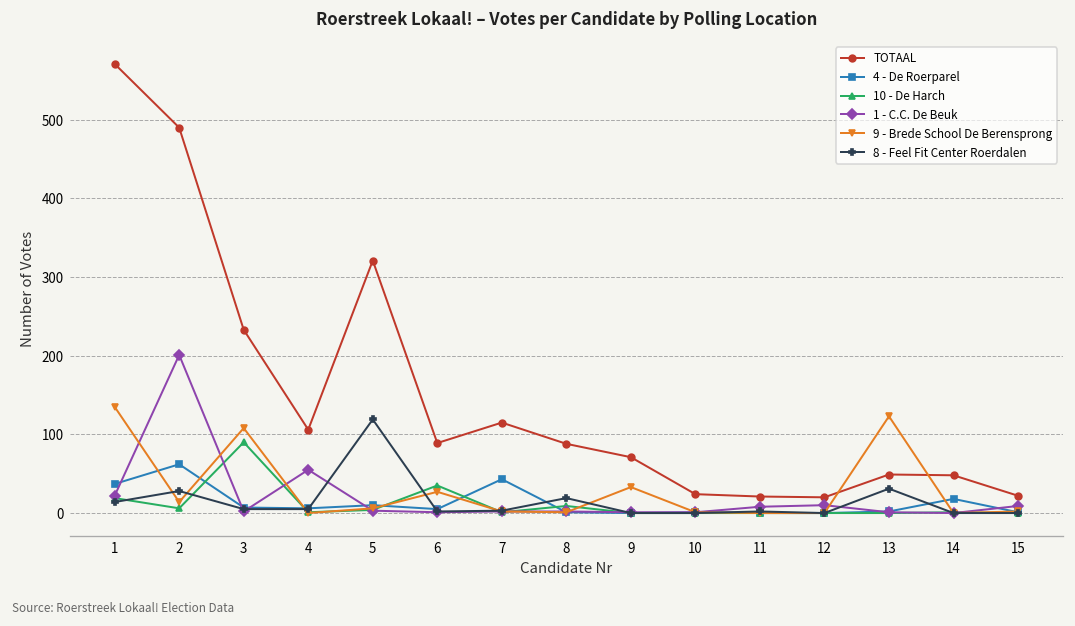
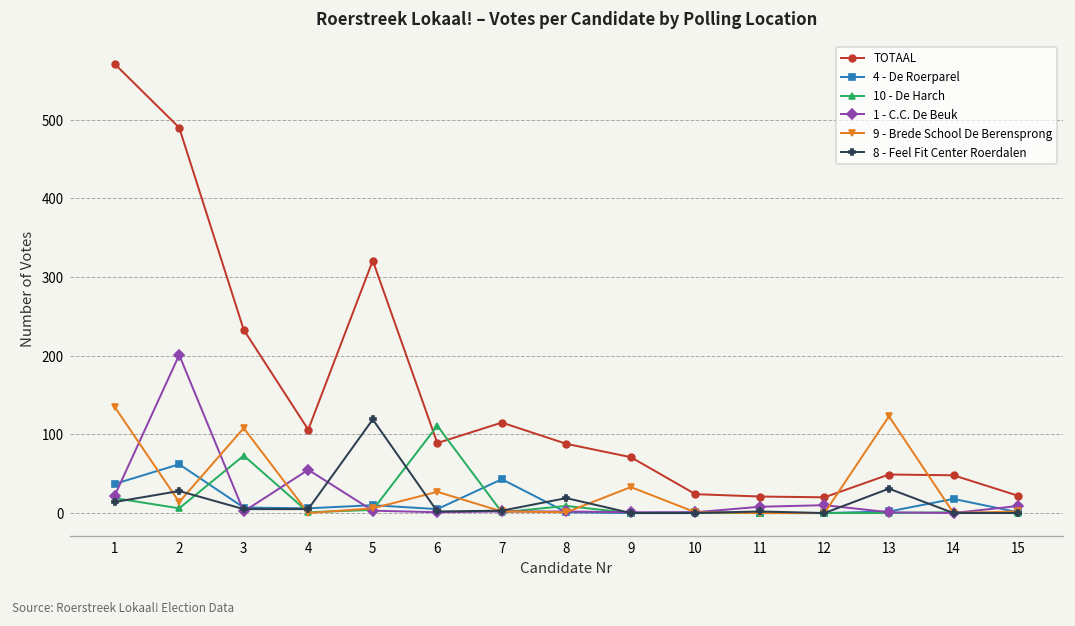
  {
    "TOTAAL": {
      "1": 570,
      "2": 490,
      "3": 230,
      "4": 110,
      "5": 320,
      "6": 90,
      "7": 120,
      "8": 90,
      "9": 70,
      "10": 20,
      "11": 20,
      "12": 20,
      "13": 50,
      "14": 50,
      "15": 20
    },
    "4 - De Roerparel": {
      "1": 40,
      "2": 60,
      "5": 10,
      "7": 40,
      "14": 20
    },
    "10 - De Harch": {
      "2": 10,
-     "3": 90,
-     "6": 40,
+     "3": 70,
+     "6": 110,
      "8": 10
    },
    "1 - C.C. De Beuk": {
      "2": 200,
      "4": 60,
      "11": 10,
      "12": 10,
      "15": 10
    },
    "9 - Brede School De Berensprong": {
      "1": 140,
      "2": 10,
      "3": 110,
      "6": 30,
      "9": 30,
      "13": 120
    },
    "8 - Feel Fit Center Roerdalen": {
      "1": 10,
      "2": 30,
      "5": 120,
      "8": 20,
      "13": 30
    }
  }
